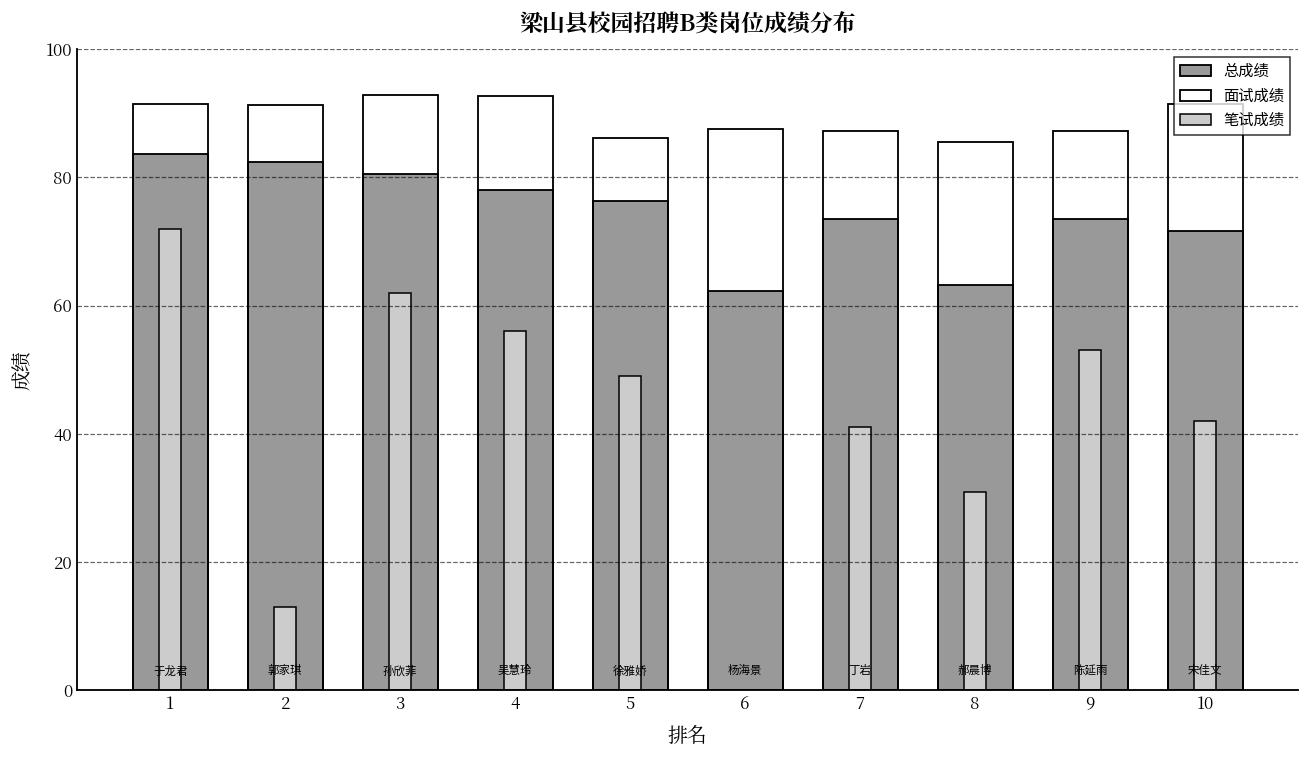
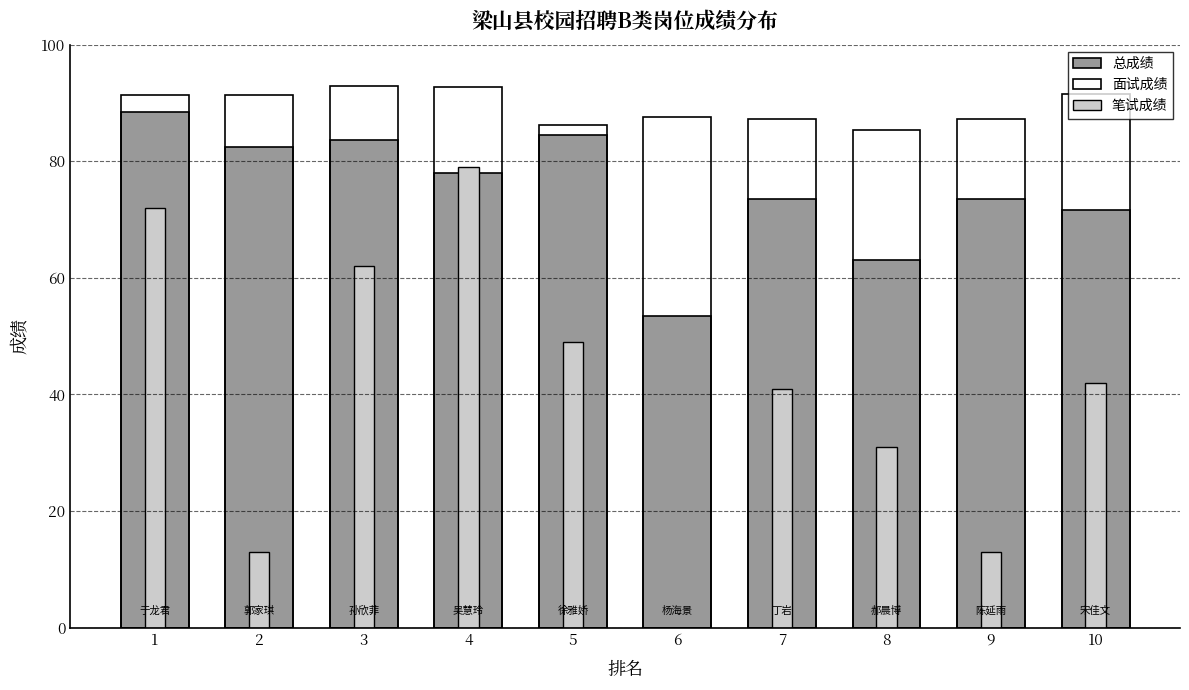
  {
    "总成绩": {
-     "1": 84,
-     "3": 81,
-     "5": 76,
-     "6": 62
+     "1": 88,
+     "3": 84,
+     "5": 85,
+     "6": 53
    },
    "面试成绩": {
      "1": 91,
      "2": 91,
      "3": 93,
      "4": 93,
      "5": 86,
      "6": 88,
      "7": 87,
      "8": 85,
      "9": 87
    },
    "笔试成绩": {
-     "4": 56,
+     "4": 79,
      "6": 0,
-     "9": 53
+     "9": 13
    }
  }
